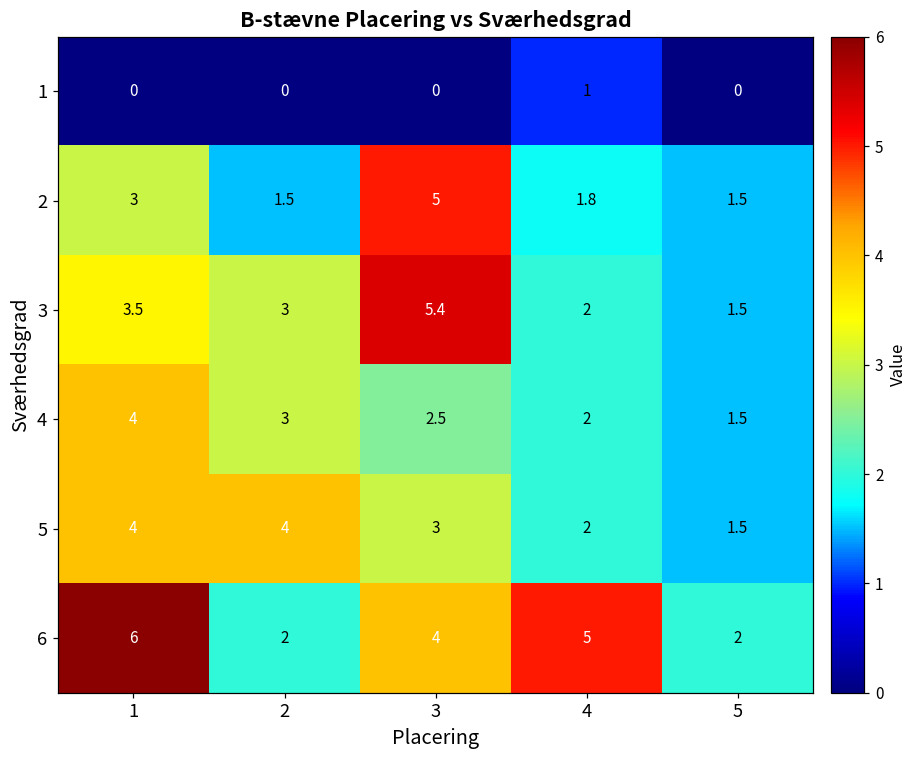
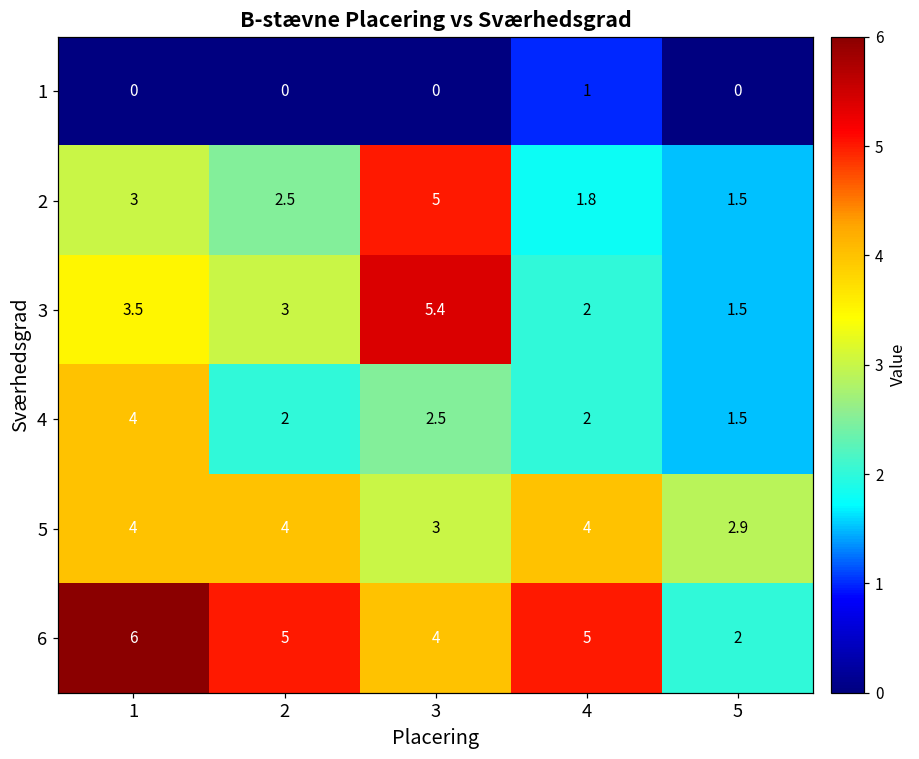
  {
    "1": {
      "1": 0,
      "2": 0,
      "3": 0,
      "4": 1,
      "5": 0
    },
    "2": {
      "1": 3,
-     "2": 1.5,
+     "2": 2.5,
      "3": 5,
      "4": 1.8,
      "5": 1.5
    },
    "3": {
      "1": 3.5,
      "2": 3,
      "3": 5.4,
      "4": 2,
      "5": 1.5
    },
    "4": {
      "1": 4,
-     "2": 3,
+     "2": 2,
      "3": 2.5,
      "4": 2,
      "5": 1.5
    },
    "5": {
      "1": 4,
      "2": 4,
      "3": 3,
-     "4": 2,
-     "5": 1.5
+     "4": 4,
+     "5": 2.9
    },
    "6": {
      "1": 6,
-     "2": 2,
+     "2": 5,
      "3": 4,
      "4": 5,
      "5": 2
    }
  }
